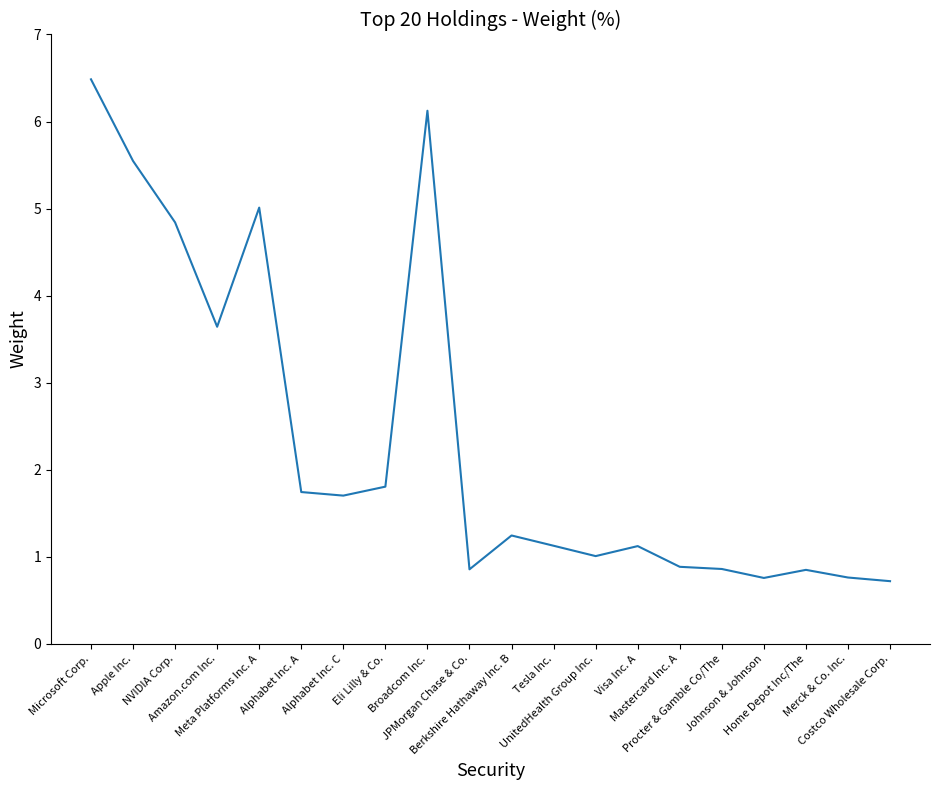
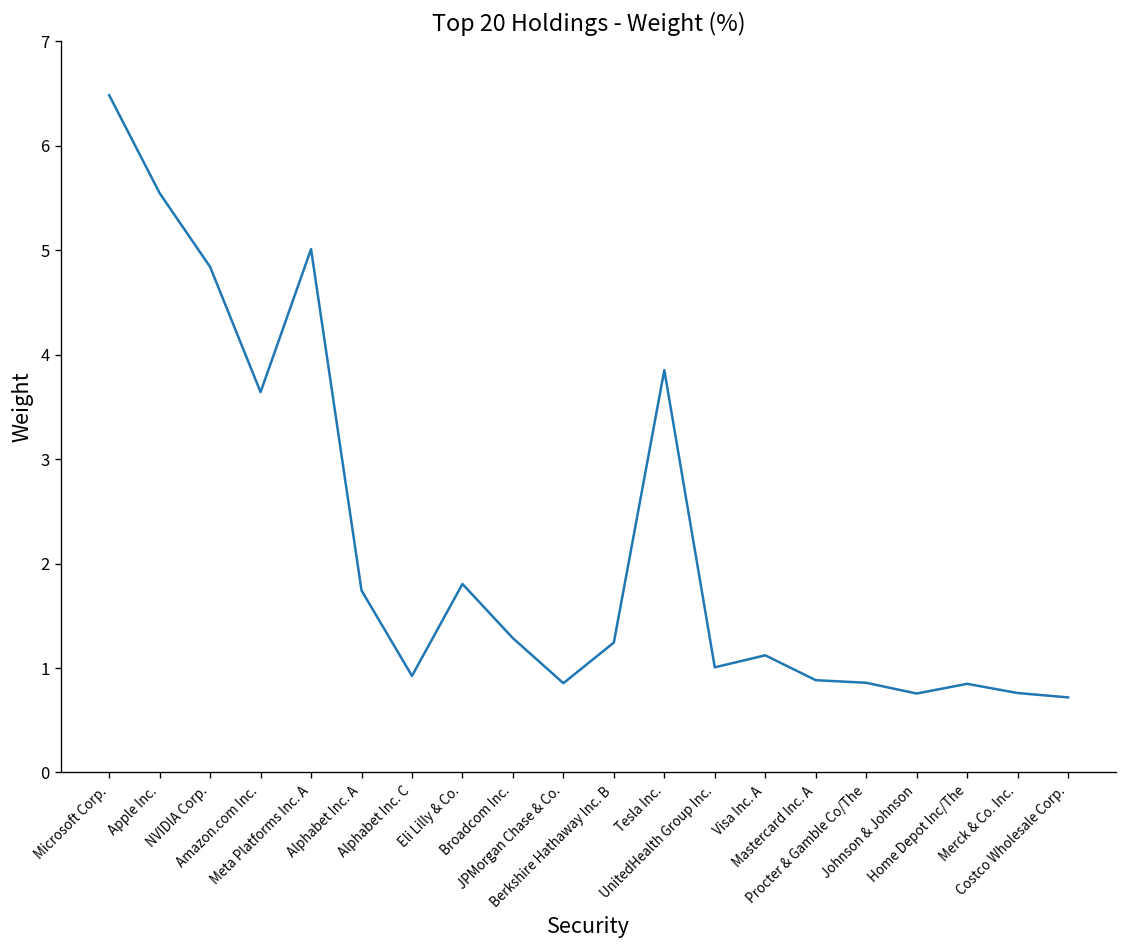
  {
    "Microsoft Corp.": 6.5,
    "Apple Inc.": 5.5,
    "NVIDIA Corp.": 4.8,
    "Amazon.com Inc.": 3.6,
    "Meta Platforms Inc. A": 5.0,
    "Alphabet Inc. A": 1.7,
-   "Alphabet Inc. C": 1.7,
+   "Alphabet Inc. C": 0.9,
    "Eli Lilly & Co.": 1.8,
-   "Broadcom Inc.": 6.1,
+   "Broadcom Inc.": 1.3,
    "JPMorgan Chase & Co.": 0.9,
    "Berkshire Hathaway Inc. B": 1.2,
-   "Tesla Inc.": 1.1,
+   "Tesla Inc.": 3.9,
    "UnitedHealth Group Inc.": 1.0,
    "Visa Inc. A": 1.1,
    "Mastercard Inc. A": 0.9,
    "Procter & Gamble Co/The": 0.9,
    "Johnson & Johnson": 0.8,
    "Home Depot Inc/The": 0.8,
    "Merck & Co. Inc.": 0.8,
    "Costco Wholesale Corp.": 0.7
  }
